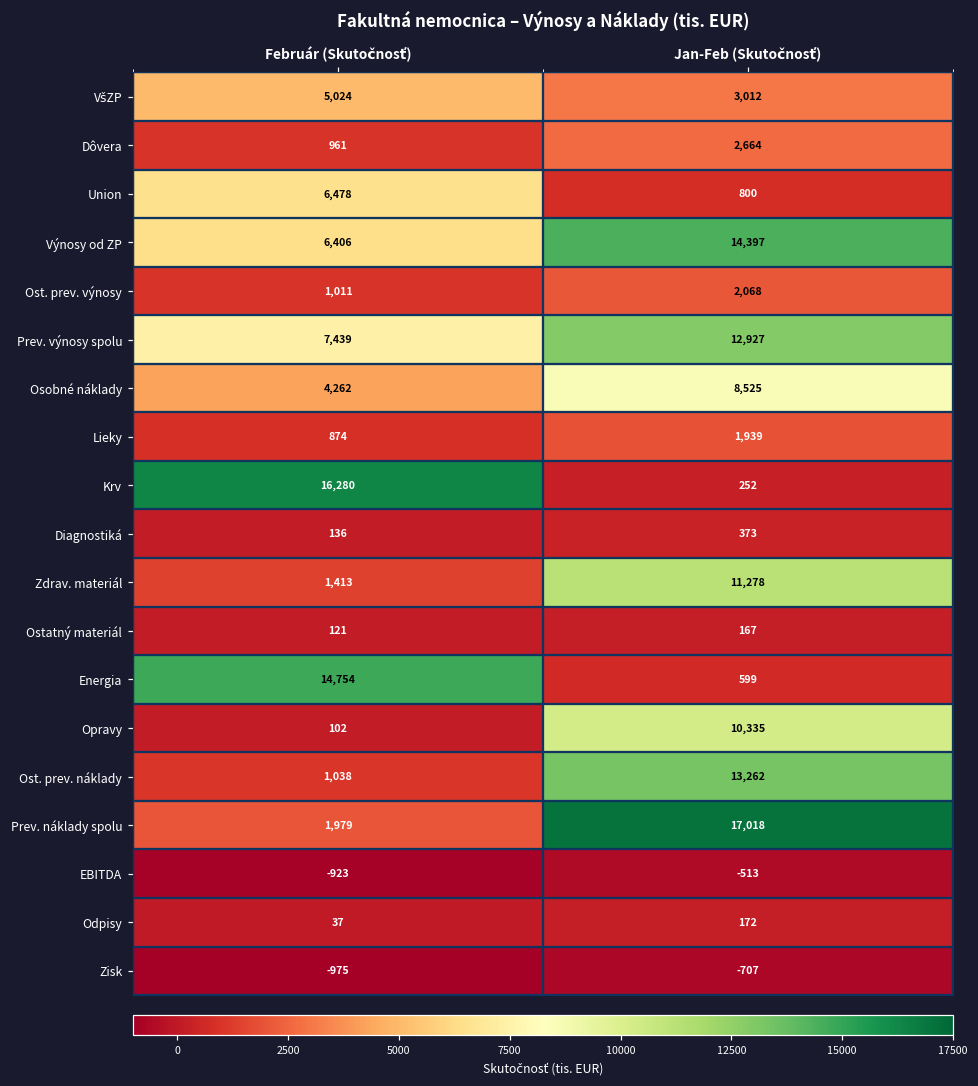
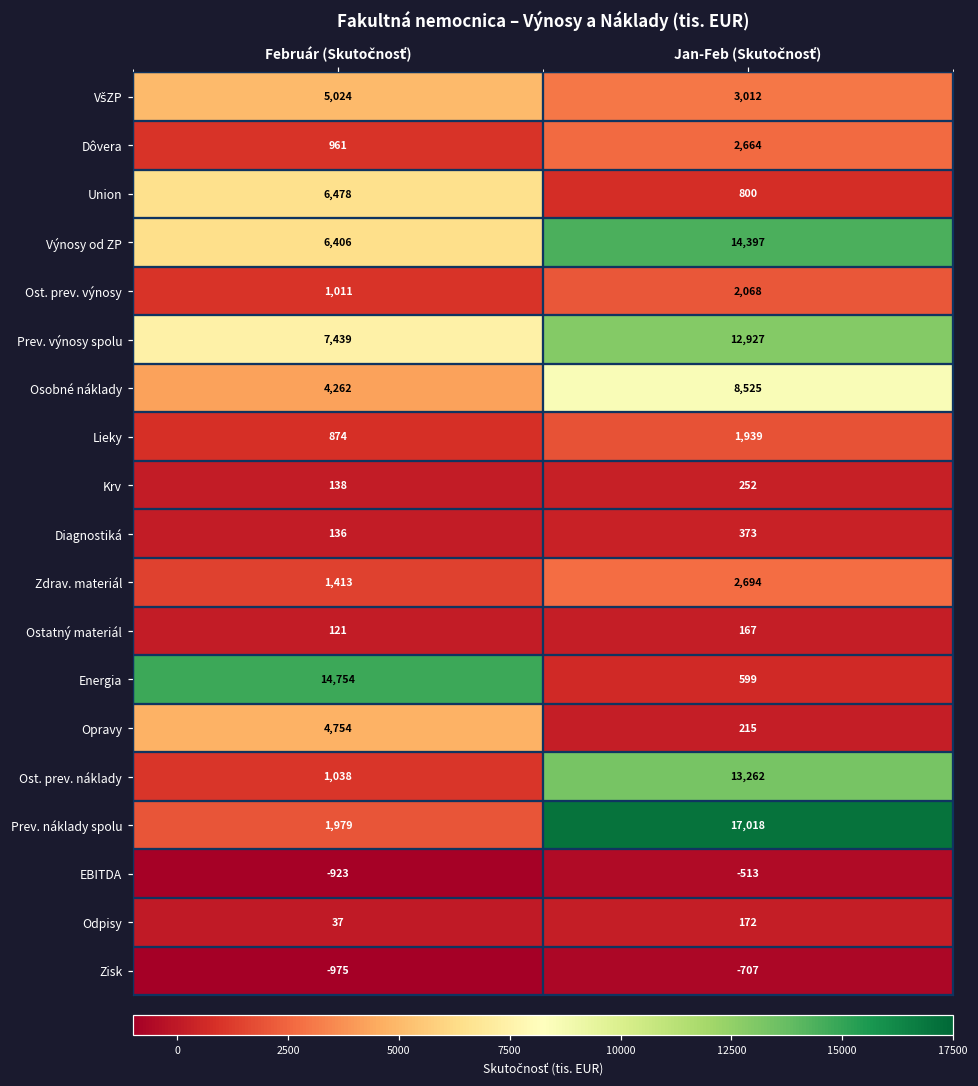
  {
    "VšZP": {
      "Február (Skutočnosť)": "5,024",
      "Jan-Feb (Skutočnosť)": "3,012"
    },
    "Dôvera": {
      "Február (Skutočnosť)": "961",
      "Jan-Feb (Skutočnosť)": "2,664"
    },
    "Union": {
      "Február (Skutočnosť)": "6,478",
      "Jan-Feb (Skutočnosť)": "800"
    },
    "Výnosy od ZP": {
      "Február (Skutočnosť)": "6,406",
      "Jan-Feb (Skutočnosť)": "14,397"
    },
    "Ost. prev. výnosy": {
      "Február (Skutočnosť)": "1,011",
      "Jan-Feb (Skutočnosť)": "2,068"
    },
    "Prev. výnosy spolu": {
      "Február (Skutočnosť)": "7,439",
      "Jan-Feb (Skutočnosť)": "12,927"
    },
    "Osobné náklady": {
      "Február (Skutočnosť)": "4,262",
      "Jan-Feb (Skutočnosť)": "8,525"
    },
    "Lieky": {
      "Február (Skutočnosť)": "874",
      "Jan-Feb (Skutočnosť)": "1,939"
    },
    "Krv": {
-     "Február (Skutočnosť)": "16,280",
+     "Február (Skutočnosť)": "138",
      "Jan-Feb (Skutočnosť)": "252"
    },
    "Diagnostiká": {
      "Február (Skutočnosť)": "136",
      "Jan-Feb (Skutočnosť)": "373"
    },
    "Zdrav. materiál": {
      "Február (Skutočnosť)": "1,413",
-     "Jan-Feb (Skutočnosť)": "11,278"
+     "Jan-Feb (Skutočnosť)": "2,694"
    },
    "Ostatný materiál": {
      "Február (Skutočnosť)": "121",
      "Jan-Feb (Skutočnosť)": "167"
    },
    "Energia": {
      "Február (Skutočnosť)": "14,754",
      "Jan-Feb (Skutočnosť)": "599"
    },
    "Opravy": {
-     "Február (Skutočnosť)": "102",
-     "Jan-Feb (Skutočnosť)": "10,335"
+     "Február (Skutočnosť)": "4,754",
+     "Jan-Feb (Skutočnosť)": "215"
    },
    "Ost. prev. náklady": {
      "Február (Skutočnosť)": "1,038",
      "Jan-Feb (Skutočnosť)": "13,262"
    },
    "Prev. náklady spolu": {
      "Február (Skutočnosť)": "1,979",
      "Jan-Feb (Skutočnosť)": "17,018"
    },
    "EBITDA": {
      "Február (Skutočnosť)": "-923",
      "Jan-Feb (Skutočnosť)": "-513"
    },
    "Odpisy": {
      "Február (Skutočnosť)": "37",
      "Jan-Feb (Skutočnosť)": "172"
    },
    "Zisk": {
      "Február (Skutočnosť)": "-975",
      "Jan-Feb (Skutočnosť)": "-707"
    }
  }
